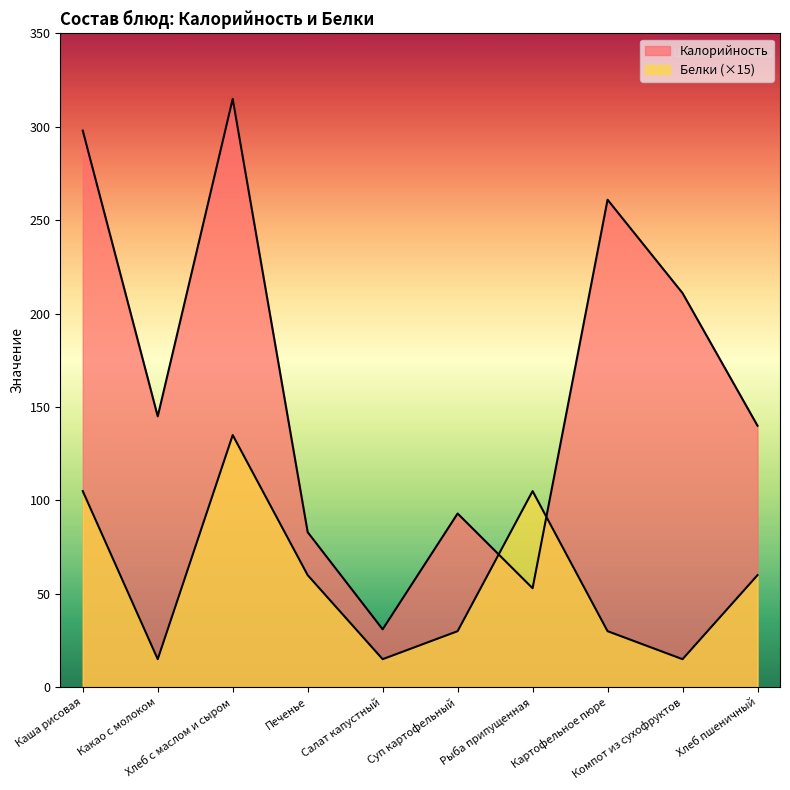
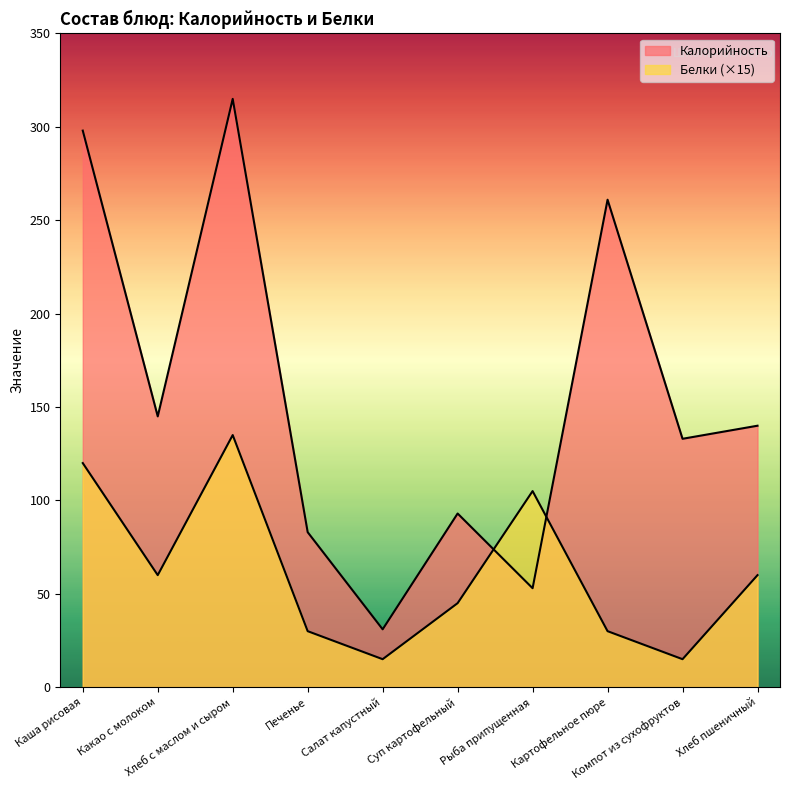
  {
    "Калорийность": {
      "Каша рисовая": 298,
      "Какао с молоком": 145,
      "Хлеб с маслом и сыром": 315,
      "Печенье": 83,
      "Салат капустный": 31,
      "Суп картофельный": 93,
      "Рыба припущенная": 53,
      "Картофельное пюре": 261,
-     "Компот из сухофруктов": 211,
+     "Компот из сухофруктов": 133,
      "Хлеб пшеничный": 140
    },
    "Белки (×15)": {
-     "Каша рисовая": 105,
-     "Какао с молоком": 15,
+     "Каша рисовая": 120,
+     "Какао с молоком": 60,
      "Хлеб с маслом и сыром": 135,
-     "Печенье": 60,
+     "Печенье": 30,
      "Салат капустный": 15,
-     "Суп картофельный": 30,
+     "Суп картофельный": 45,
      "Рыба припущенная": 105,
      "Картофельное пюре": 30,
      "Компот из сухофруктов": 15,
      "Хлеб пшеничный": 60
    }
  }
